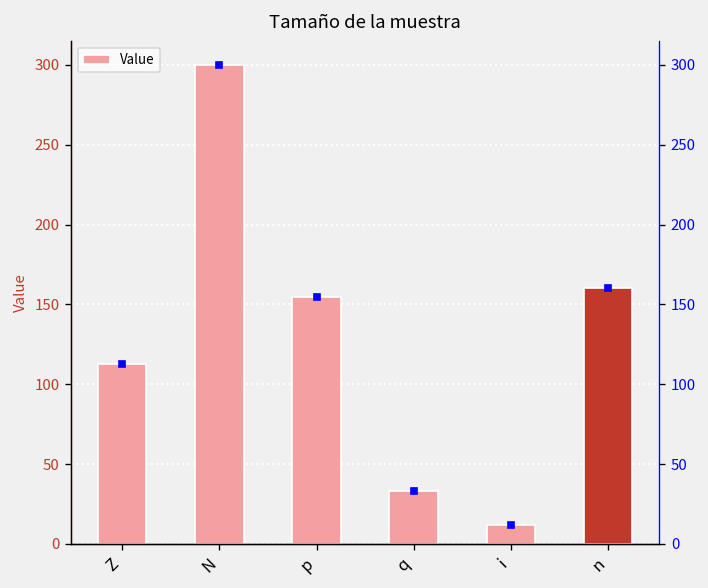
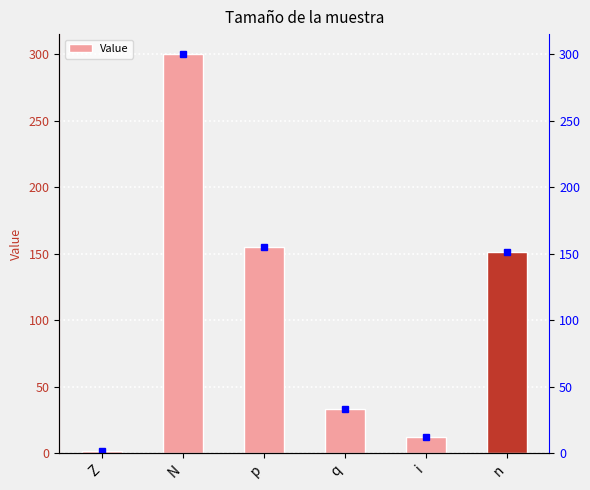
  {
    "Value": {
-     "Z": 112,
+     "Z": 2,
      "N": 300,
      "p": 155,
      "q": 33,
      "i": 12,
-     "n": 160
+     "n": 151
    }
  }
